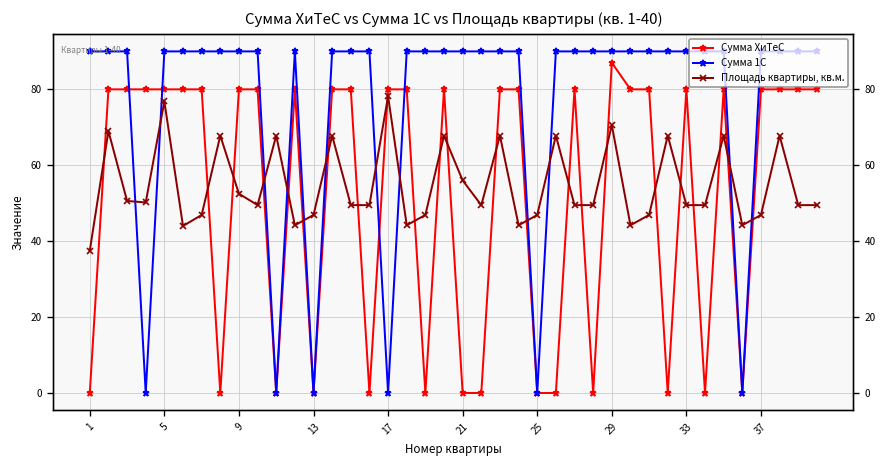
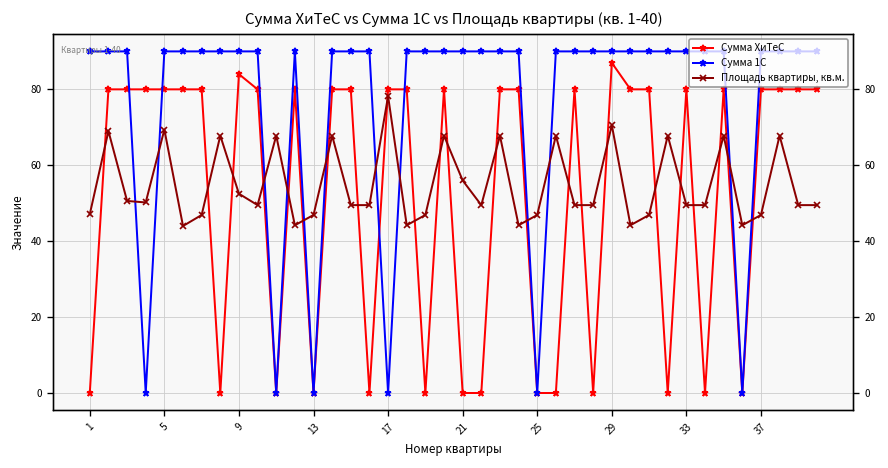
  {
    "Сумма ХиТеС": {
      "1": 0,
      "5": 80,
-     "9": 80,
+     "9": 84,
      "17": 80,
      "21": 0,
      "29": 87,
      "33": 80
    },
    "Сумма 1С": {
      "5": 90,
      "9": 90,
      "17": 0,
      "21": 90,
      "29": 90,
      "33": 90
    },
    "Площадь квартиры, кв.м.": {
-     "1": 38,
-     "5": 77,
+     "1": 47,
+     "5": 69,
      "9": 53,
      "13": 47,
      "17": 78,
      "21": 56,
      "25": 47,
      "29": 71,
      "33": 50,
      "37": 47
    }
  }
